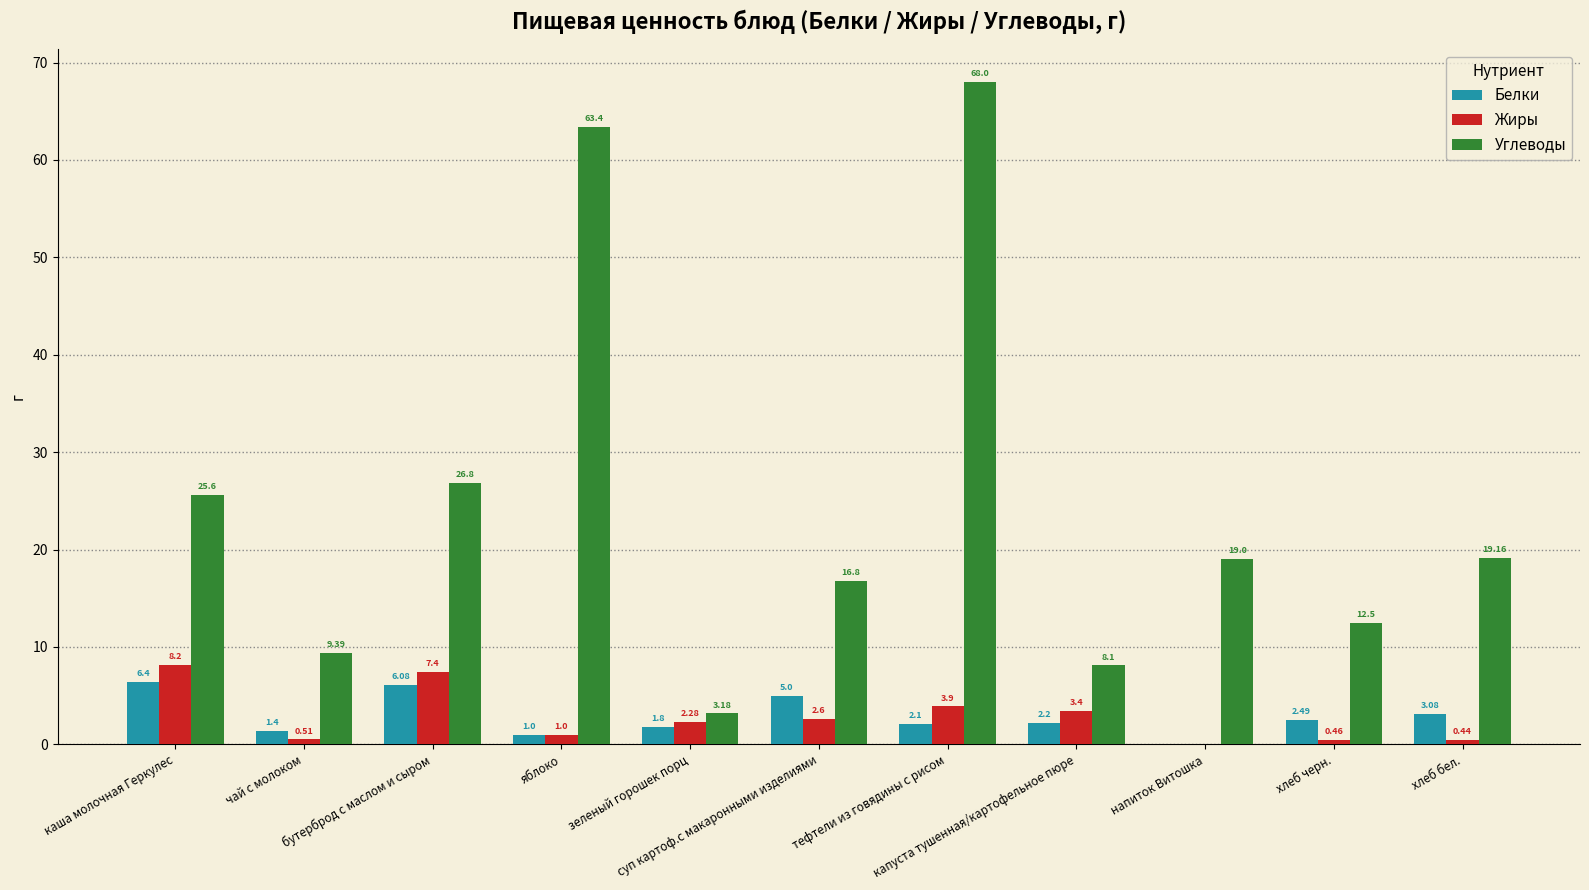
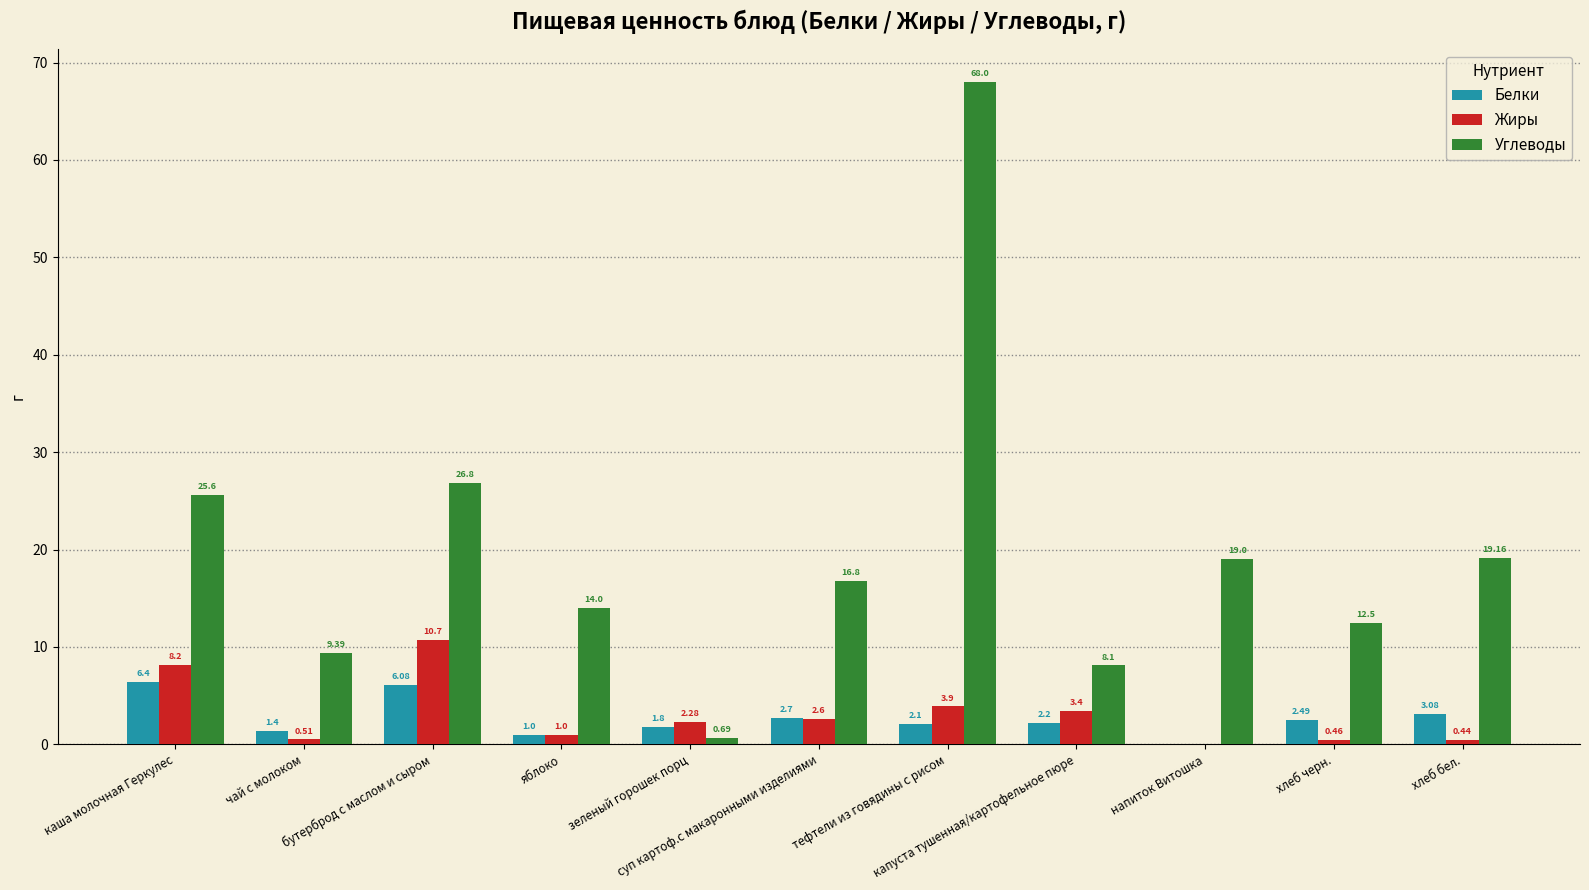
  {
    "Белки": {
      "каша молочная Геркулес": 6.4,
      "чай с молоком": 1.4,
      "бутерброд с маслом и сыром": 6.08,
      "яблоко": 1.0,
      "зеленый горошек порц": 1.8,
-     "суп картоф.с макаронными изделиями": 5.0,
+     "суп картоф.с макаронными изделиями": 2.7,
      "тефтели из говядины с рисом": 2.1,
      "капуста тушенная/картофельное пюре": 2.2,
      "хлеб черн.": 2.49,
      "хлеб бел.": 3.08
    },
    "Жиры": {
      "каша молочная Геркулес": 8.2,
      "чай с молоком": 0.51,
-     "бутерброд с маслом и сыром": 7.4,
+     "бутерброд с маслом и сыром": 10.7,
      "яблоко": 1.0,
      "зеленый горошек порц": 2.28,
      "суп картоф.с макаронными изделиями": 2.6,
      "тефтели из говядины с рисом": 3.9,
      "капуста тушенная/картофельное пюре": 3.4,
      "хлеб черн.": 0.46,
      "хлеб бел.": 0.44
    },
    "Углеводы": {
      "каша молочная Геркулес": 25.6,
      "чай с молоком": 9.39,
      "бутерброд с маслом и сыром": 26.8,
-     "яблоко": 63.4,
-     "зеленый горошек порц": 3.18,
+     "яблоко": 14.0,
+     "зеленый горошек порц": 0.69,
      "суп картоф.с макаронными изделиями": 16.8,
      "тефтели из говядины с рисом": 68.0,
      "капуста тушенная/картофельное пюре": 8.1,
      "напиток Витошка": 19.0,
      "хлеб черн.": 12.5,
      "хлеб бел.": 19.16
    }
  }
